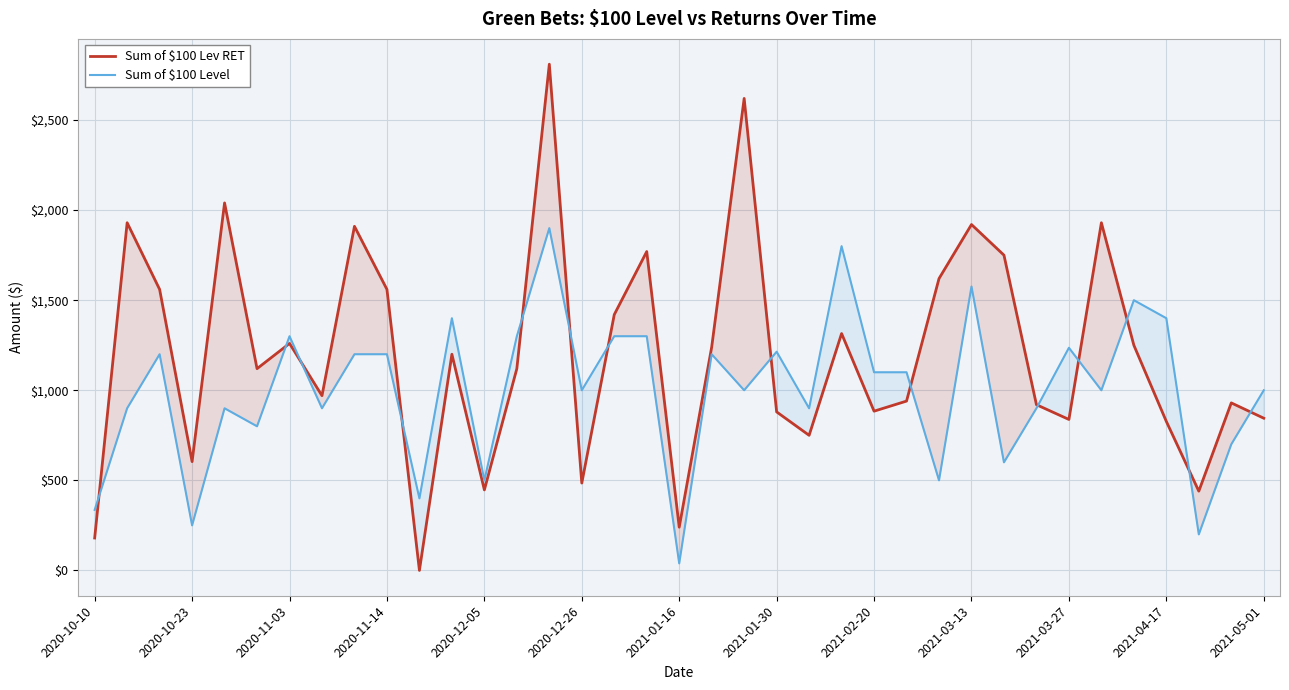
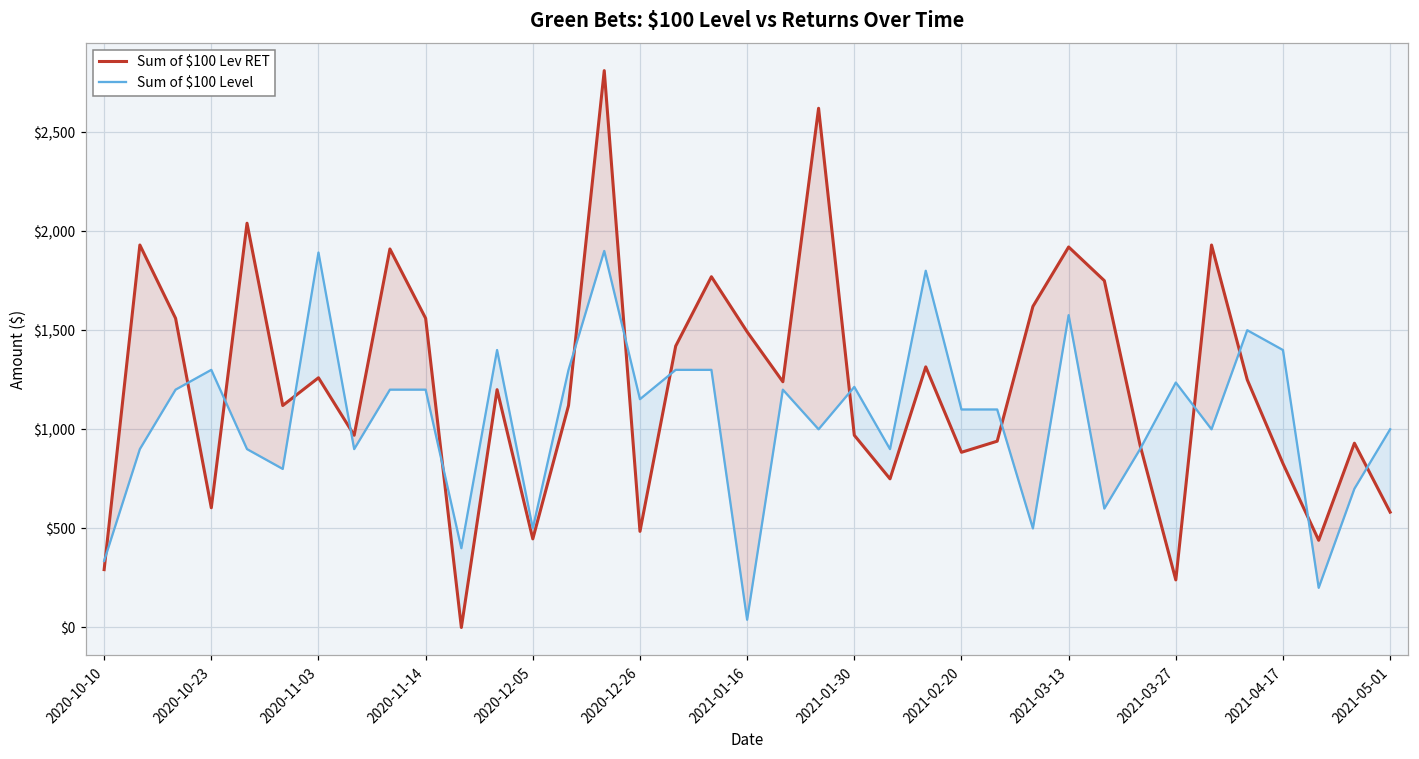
  {
    "Sum of $100 Lev RET": {
-     "2020-10-10": "$180",
+     "2020-10-10": "$290",
      "2020-10-23": "$600",
      "2020-11-03": "$1,260",
      "2020-11-14": "$1,560",
      "2020-12-05": "$450",
      "2020-12-26": "$490",
-     "2021-01-16": "$240",
-     "2021-01-30": "$880",
+     "2021-01-16": "$1,490",
+     "2021-01-30": "$970",
      "2021-02-20": "$880",
      "2021-03-13": "$1,920",
-     "2021-03-27": "$840",
+     "2021-03-27": "$240",
      "2021-04-17": "$830",
-     "2021-05-01": "$850"
+     "2021-05-01": "$580"
    },
    "Sum of $100 Level": {
      "2020-10-10": "$340",
-     "2020-10-23": "$250",
-     "2020-11-03": "$1,300",
+     "2020-10-23": "$1,300",
+     "2020-11-03": "$1,890",
      "2020-11-14": "$1,200",
      "2020-12-05": "$500",
-     "2020-12-26": "$1,000",
+     "2020-12-26": "$1,150",
      "2021-01-16": "$40",
      "2021-01-30": "$1,210",
      "2021-02-20": "$1,100",
      "2021-03-13": "$1,580",
      "2021-03-27": "$1,240",
      "2021-04-17": "$1,400",
      "2021-05-01": "$1,000"
    }
  }
